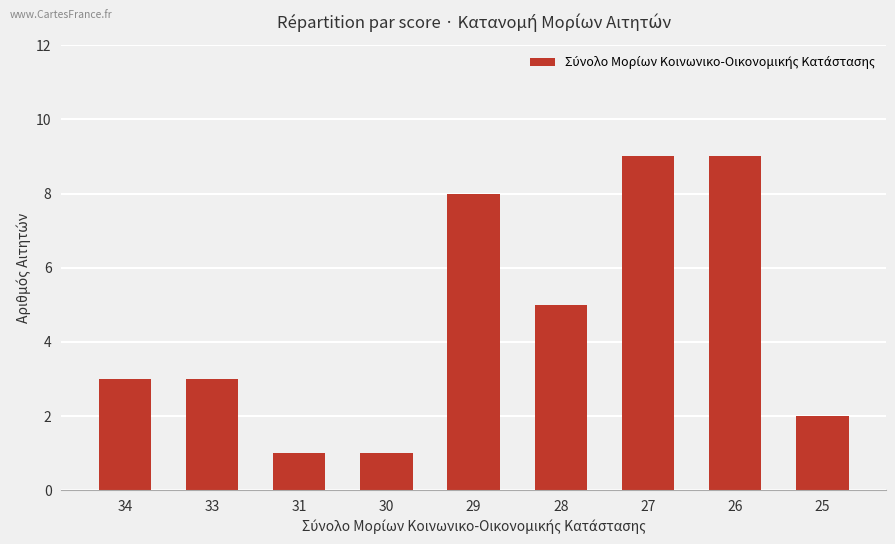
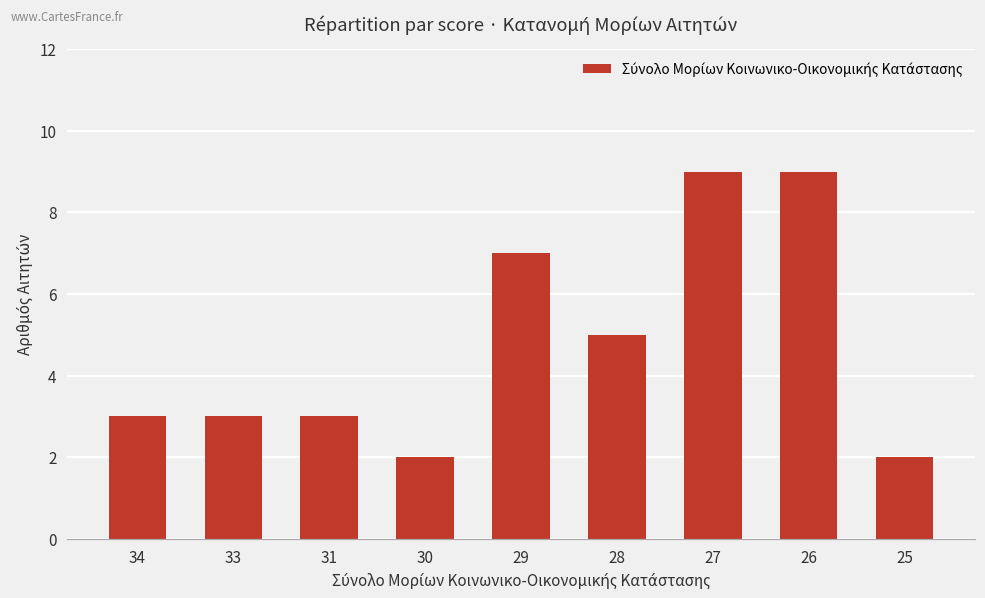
  {
    "34": 3,
    "33": 3,
-   "31": 1,
-   "30": 1,
-   "29": 8,
+   "31": 3,
+   "30": 2,
+   "29": 7,
    "28": 5,
    "27": 9,
    "26": 9,
    "25": 2
  }
